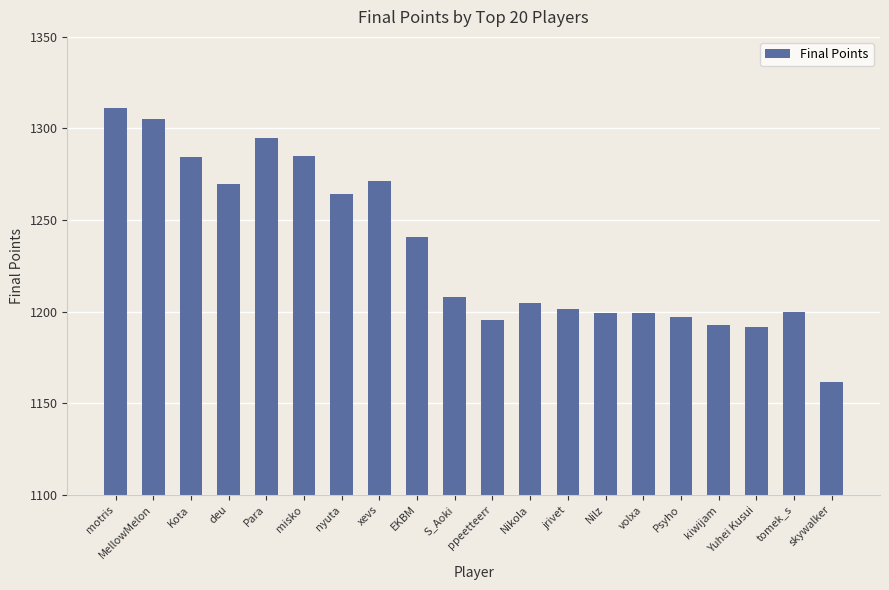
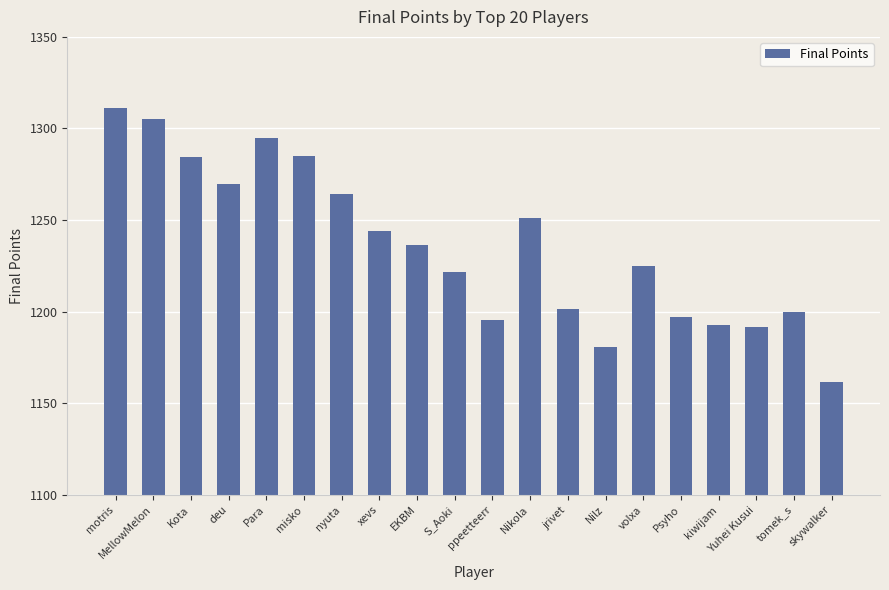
  {
    "motris": 1311,
    "MellowMelon": 1305,
    "Kota": 1284,
    "deu": 1269,
    "Para": 1295,
    "misko": 1285,
    "nyuta": 1264,
-   "xevs": 1271,
-   "EKBM": 1241,
-   "S_Aoki": 1208,
+   "xevs": 1244,
+   "EKBM": 1236,
+   "S_Aoki": 1222,
    "ppeetteerr": 1196,
-   "Nikola": 1205,
+   "Nikola": 1251,
    "jrivet": 1201,
-   "Nilz": 1199,
-   "volxa": 1199,
+   "Nilz": 1181,
+   "volxa": 1225,
    "Psyho": 1197,
    "kiwijam": 1193,
    "Yuhei Kusui": 1192,
    "tomek_s": 1200,
    "skywalker": 1162
  }
